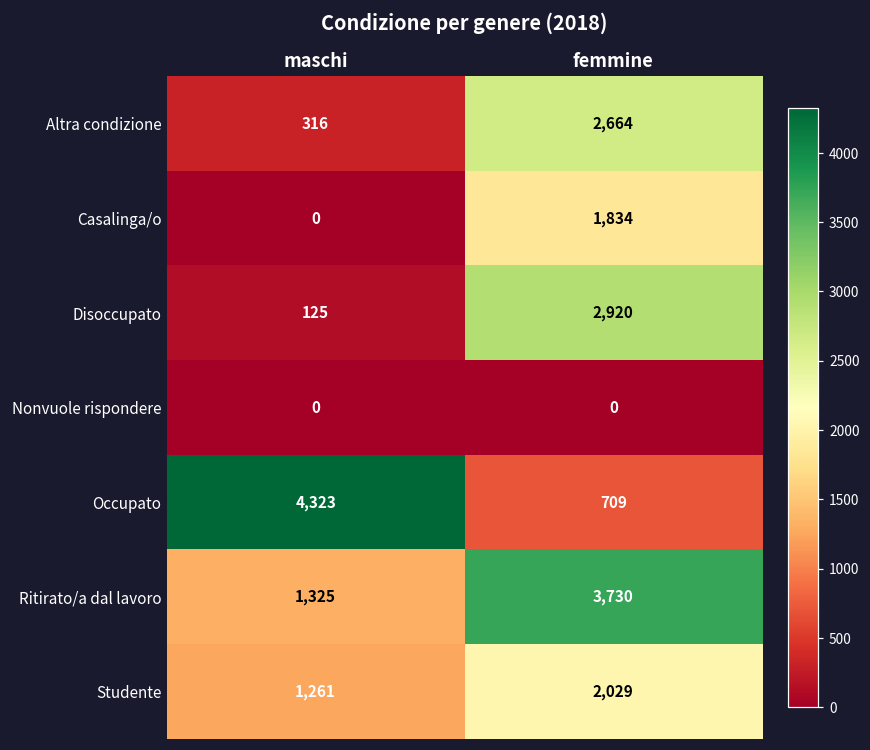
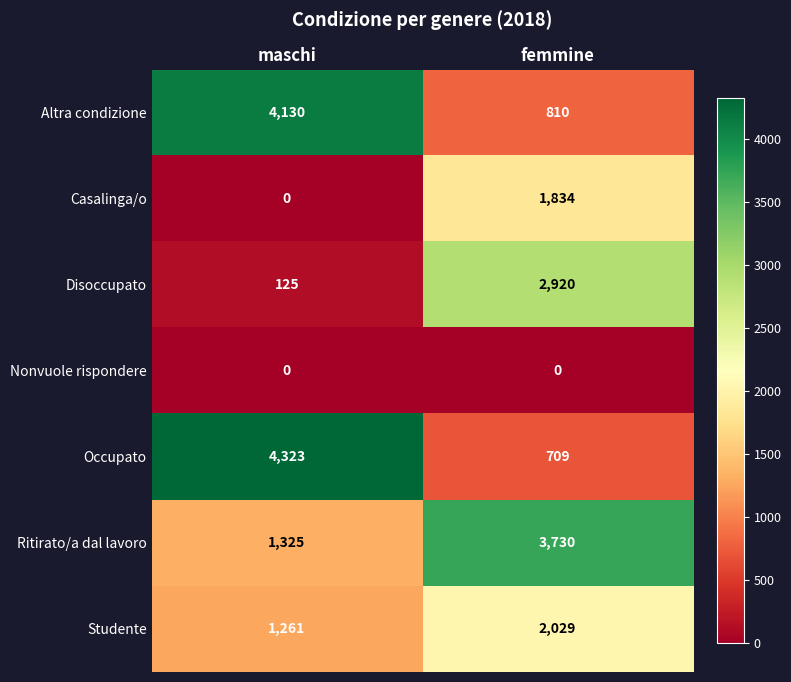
  {
    "Altra condizione": {
-     "maschi": "316",
-     "femmine": "2,664"
+     "maschi": "4,130",
+     "femmine": "810"
    },
    "Casalinga/o": {
      "maschi": "0",
      "femmine": "1,834"
    },
    "Disoccupato": {
      "maschi": "125",
      "femmine": "2,920"
    },
    "Nonvuole rispondere": {
      "maschi": "0",
      "femmine": "0"
    },
    "Occupato": {
      "maschi": "4,323",
      "femmine": "709"
    },
    "Ritirato/a dal lavoro": {
      "maschi": "1,325",
      "femmine": "3,730"
    },
    "Studente": {
      "maschi": "1,261",
      "femmine": "2,029"
    }
  }
